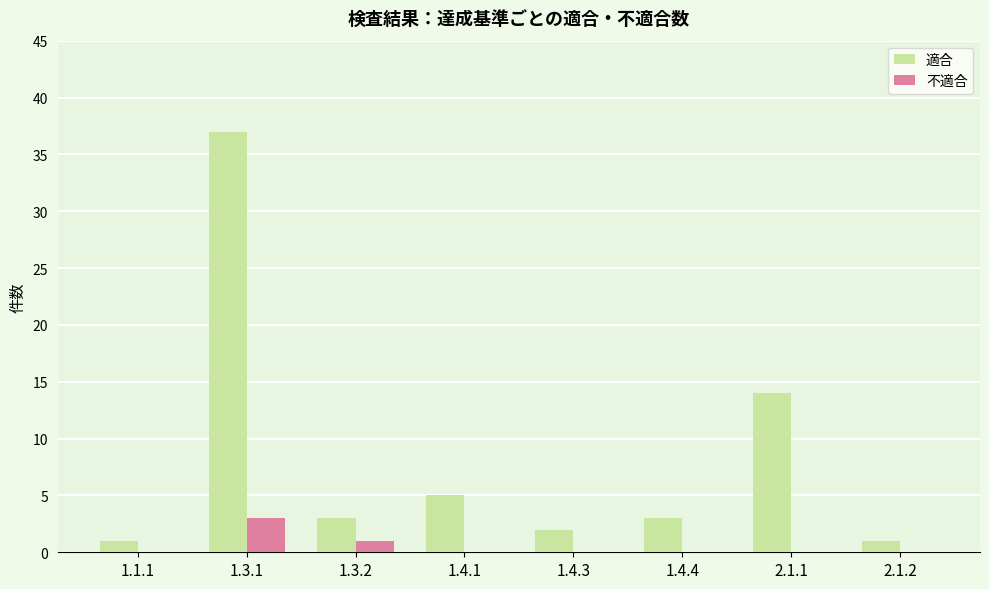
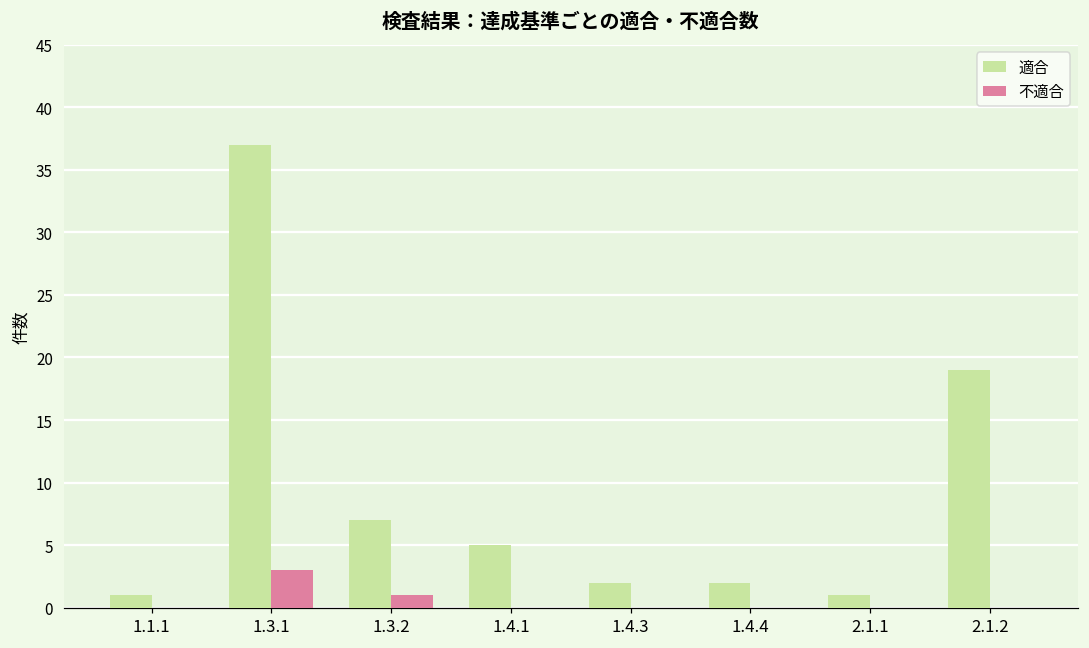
  {
    "適合": {
      "1.1.1": 1,
      "1.3.1": 37,
-     "1.3.2": 3,
+     "1.3.2": 7,
      "1.4.1": 5,
      "1.4.3": 2,
-     "1.4.4": 3,
-     "2.1.1": 14,
-     "2.1.2": 1
+     "1.4.4": 2,
+     "2.1.1": 1,
+     "2.1.2": 19
    },
    "不適合": {
      "1.1.1": 0,
      "1.3.1": 3,
      "1.3.2": 1,
      "1.4.1": 0,
      "1.4.3": 0,
      "1.4.4": 0,
      "2.1.1": 0,
      "2.1.2": 0
    }
  }
